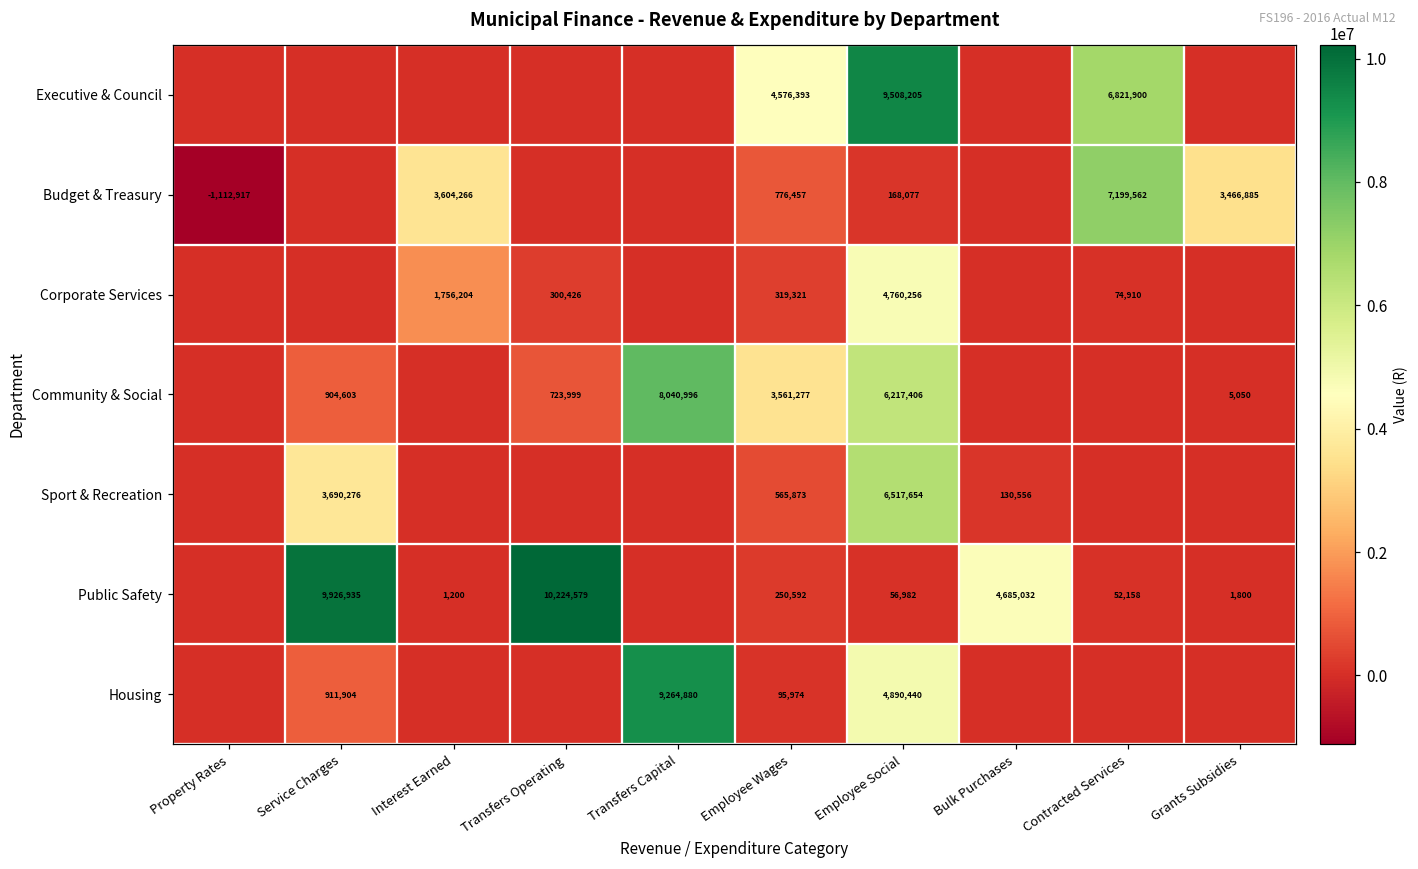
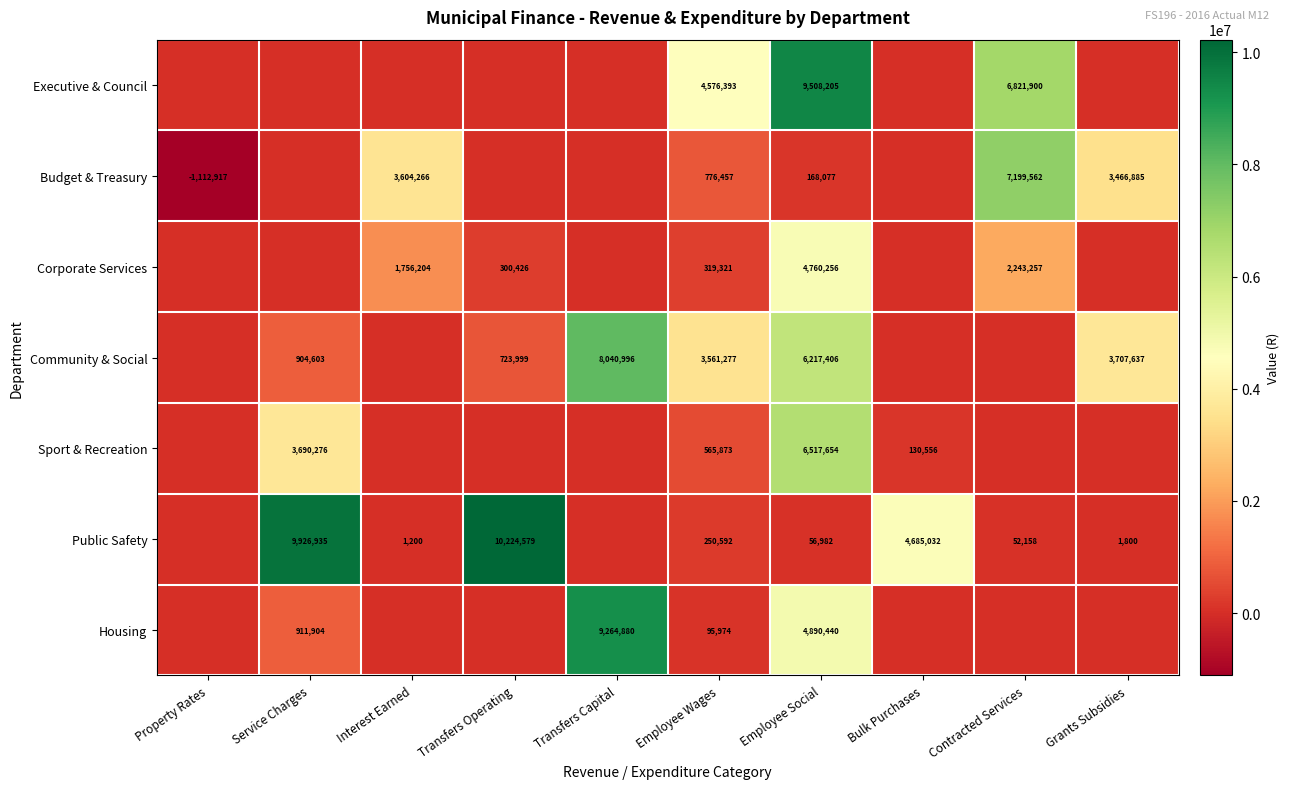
  {
    "Executive & Council": {
      "Employee Wages": "4,576,393",
      "Employee Social": "9,508,205",
      "Contracted Services": "6,821,900"
    },
    "Budget & Treasury": {
      "Property Rates": "-1,112,917",
      "Interest Earned": "3,604,266",
      "Employee Wages": "776,457",
      "Employee Social": "168,077",
      "Contracted Services": "7,199,562",
      "Grants Subsidies": "3,466,885"
    },
    "Corporate Services": {
      "Interest Earned": "1,756,204",
      "Transfers Operating": "300,426",
      "Employee Wages": "319,321",
      "Employee Social": "4,760,256",
-     "Contracted Services": "74,910"
+     "Contracted Services": "2,243,257"
    },
    "Community & Social": {
      "Service Charges": "904,603",
      "Transfers Operating": "723,999",
      "Transfers Capital": "8,040,996",
      "Employee Wages": "3,561,277",
      "Employee Social": "6,217,406",
-     "Grants Subsidies": "5,050"
+     "Grants Subsidies": "3,707,637"
    },
    "Sport & Recreation": {
      "Service Charges": "3,690,276",
      "Employee Wages": "565,873",
      "Employee Social": "6,517,654",
      "Bulk Purchases": "130,556"
    },
    "Public Safety": {
      "Service Charges": "9,926,935",
      "Interest Earned": "1,200",
      "Transfers Operating": "10,224,579",
      "Employee Wages": "250,592",
      "Employee Social": "56,982",
      "Bulk Purchases": "4,685,032",
      "Contracted Services": "52,158",
      "Grants Subsidies": "1,800"
    },
    "Housing": {
      "Service Charges": "911,904",
      "Transfers Capital": "9,264,880",
      "Employee Wages": "95,974",
      "Employee Social": "4,890,440"
    }
  }
